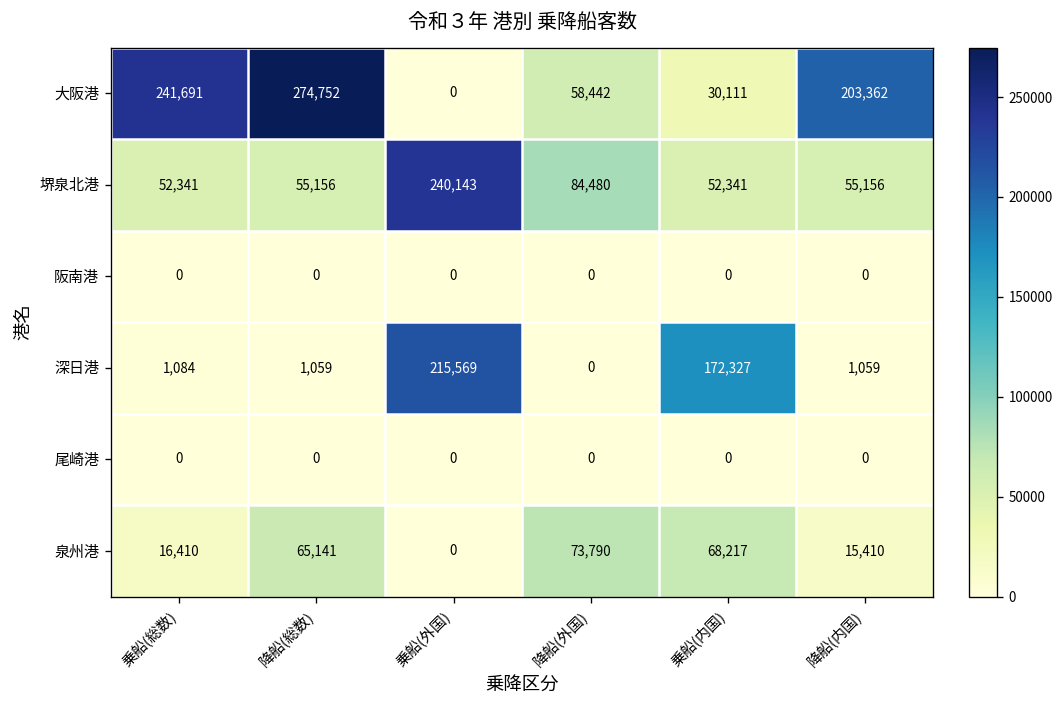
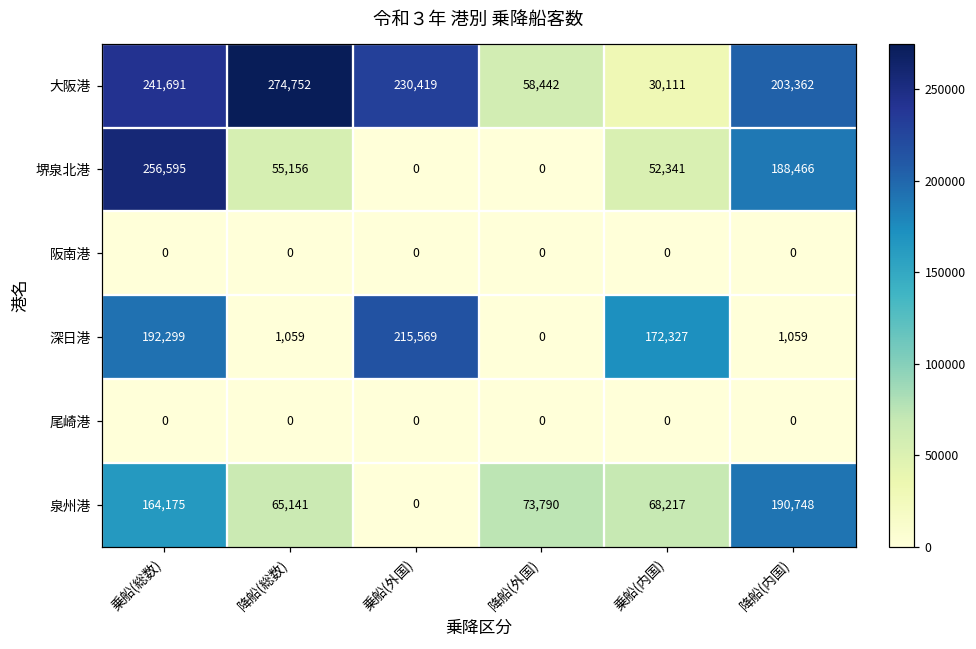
  {
    "大阪港": {
      "乗船(総数)": "241,691",
      "降船(総数)": "274,752",
-     "乗船(外国)": "0",
+     "乗船(外国)": "230,419",
      "降船(外国)": "58,442",
      "乗船(内国)": "30,111",
      "降船(内国)": "203,362"
    },
    "堺泉北港": {
-     "乗船(総数)": "52,341",
+     "乗船(総数)": "256,595",
      "降船(総数)": "55,156",
-     "乗船(外国)": "240,143",
-     "降船(外国)": "84,480",
+     "乗船(外国)": "0",
+     "降船(外国)": "0",
      "乗船(内国)": "52,341",
-     "降船(内国)": "55,156"
+     "降船(内国)": "188,466"
    },
    "阪南港": {
      "乗船(総数)": "0",
      "降船(総数)": "0",
      "乗船(外国)": "0",
      "降船(外国)": "0",
      "乗船(内国)": "0",
      "降船(内国)": "0"
    },
    "深日港": {
-     "乗船(総数)": "1,084",
+     "乗船(総数)": "192,299",
      "降船(総数)": "1,059",
      "乗船(外国)": "215,569",
      "降船(外国)": "0",
      "乗船(内国)": "172,327",
      "降船(内国)": "1,059"
    },
    "尾崎港": {
      "乗船(総数)": "0",
      "降船(総数)": "0",
      "乗船(外国)": "0",
      "降船(外国)": "0",
      "乗船(内国)": "0",
      "降船(内国)": "0"
    },
    "泉州港": {
-     "乗船(総数)": "16,410",
+     "乗船(総数)": "164,175",
      "降船(総数)": "65,141",
      "乗船(外国)": "0",
      "降船(外国)": "73,790",
      "乗船(内国)": "68,217",
-     "降船(内国)": "15,410"
+     "降船(内国)": "190,748"
    }
  }
